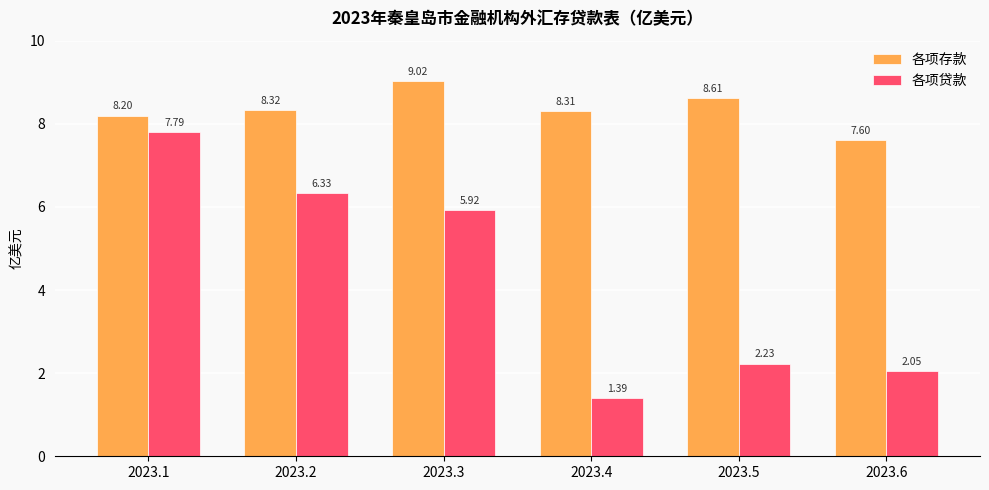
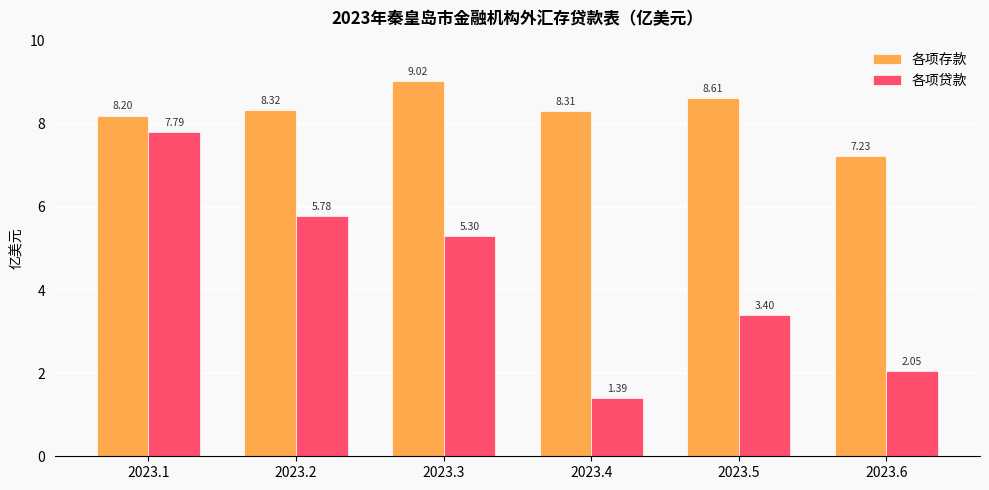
  {
    "各项存款": {
      "2023.1": 8.20,
      "2023.2": 8.32,
      "2023.3": 9.02,
      "2023.4": 8.31,
      "2023.5": 8.61,
-     "2023.6": 7.60
+     "2023.6": 7.23
    },
    "各项贷款": {
      "2023.1": 7.79,
-     "2023.2": 6.33,
-     "2023.3": 5.92,
+     "2023.2": 5.78,
+     "2023.3": 5.30,
      "2023.4": 1.39,
-     "2023.5": 2.23,
+     "2023.5": 3.40,
      "2023.6": 2.05
    }
  }
